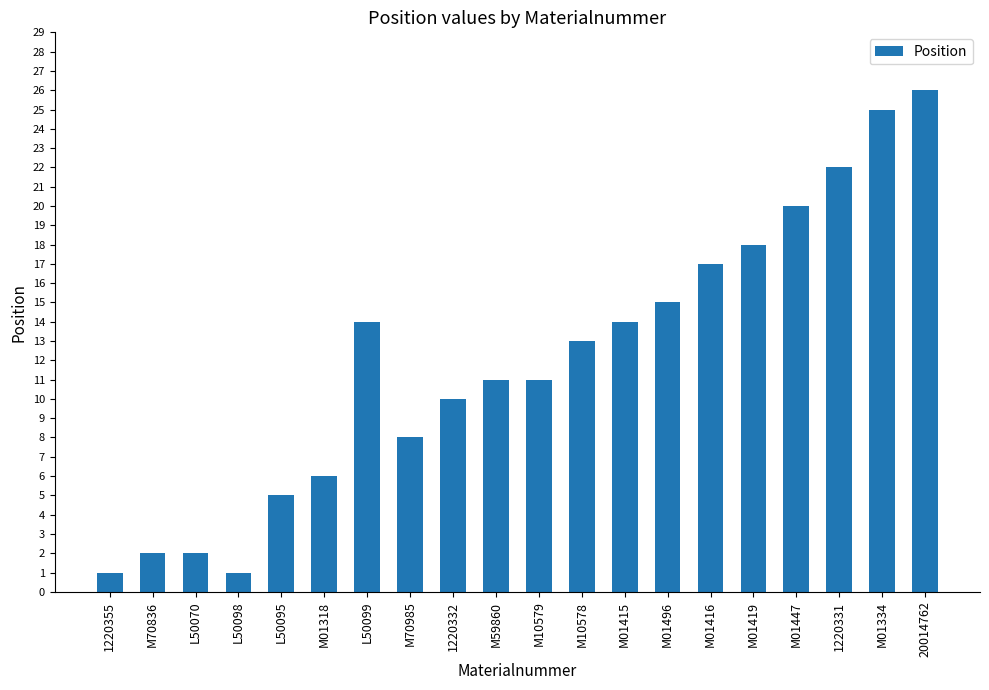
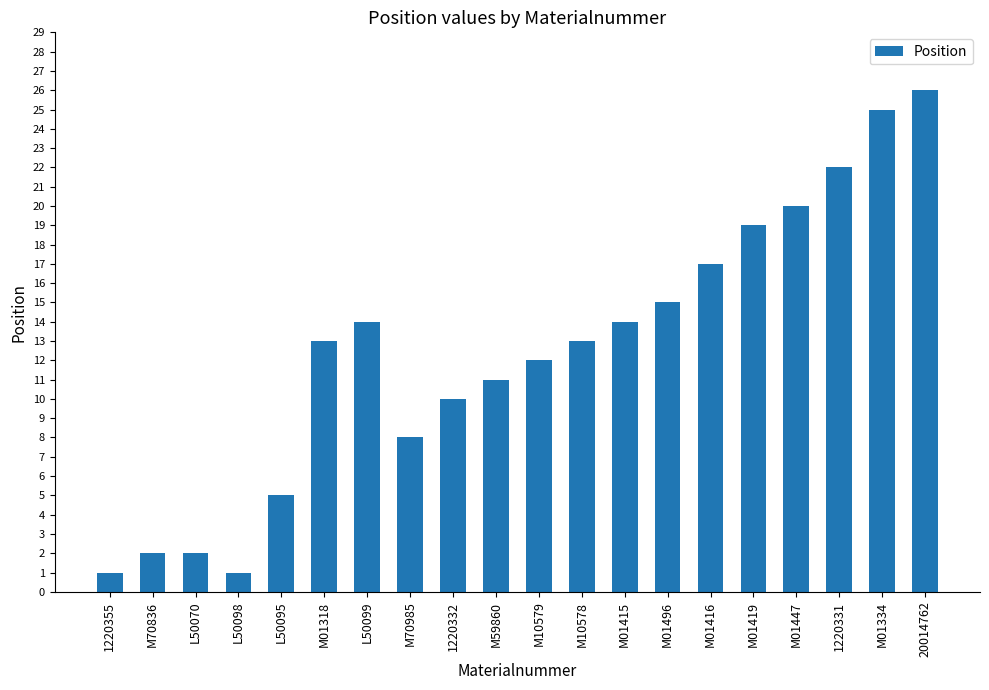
  {
    "1220355": 1,
    "M70836": 2,
    "L50070": 2,
    "L50098": 1,
    "L50095": 5,
-   "M01318": 6,
+   "M01318": 13,
    "L50099": 14,
    "M70985": 8,
    "1220332": 10,
    "M59860": 11,
-   "M10579": 11,
+   "M10579": 12,
    "M10578": 13,
    "M01415": 14,
    "M01496": 15,
    "M01416": 17,
-   "M01419": 18,
+   "M01419": 19,
    "M01447": 20,
    "1220331": 22,
    "M01334": 25,
    "20014762": 26
  }
